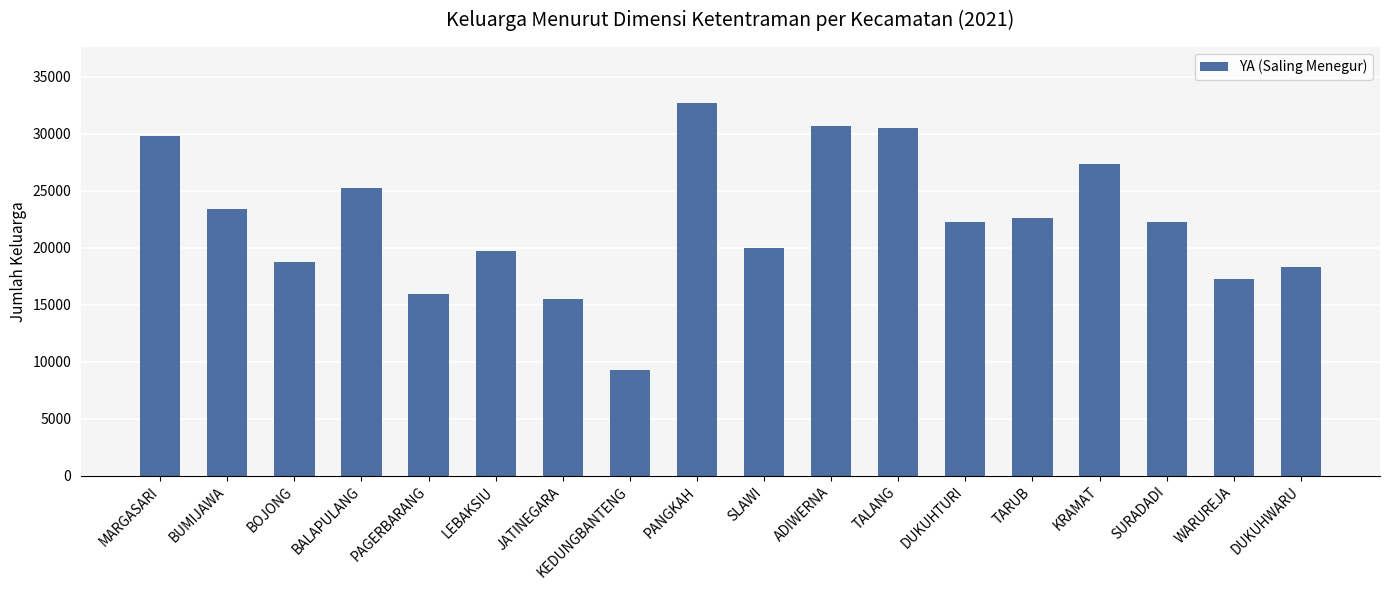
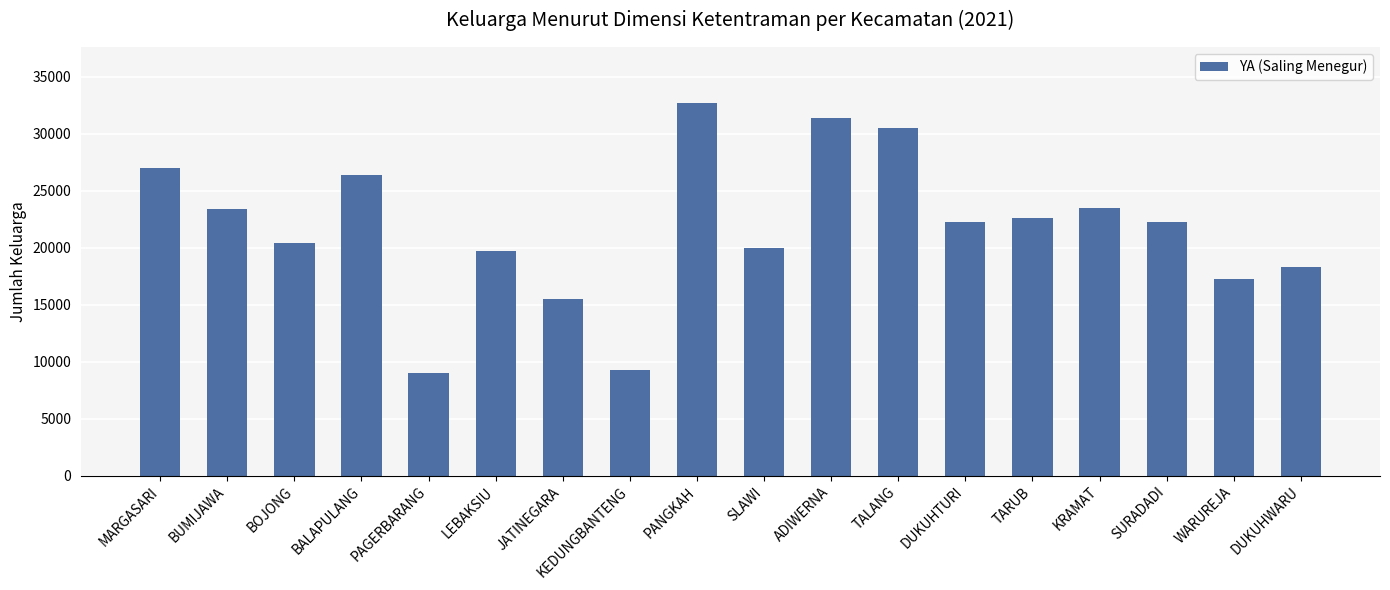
  {
-   "MARGASARI": 29800,
+   "MARGASARI": 27000,
    "BUMIJAWA": 23400,
-   "BOJONG": 18800,
-   "BALAPULANG": 25300,
-   "PAGERBARANG": 15900,
+   "BOJONG": 20400,
+   "BALAPULANG": 26400,
+   "PAGERBARANG": 9000,
    "LEBAKSIU": 19700,
    "JATINEGARA": 15500,
    "KEDUNGBANTENG": 9200,
    "PANGKAH": 32700,
    "SLAWI": 20000,
-   "ADIWERNA": 30700,
+   "ADIWERNA": 31400,
    "TALANG": 30500,
    "DUKUHTURI": 22200,
    "TARUB": 22600,
-   "KRAMAT": 27400,
+   "KRAMAT": 23500,
    "SURADADI": 22300,
    "WARUREJA": 17200,
    "DUKUHWARU": 18300
  }
